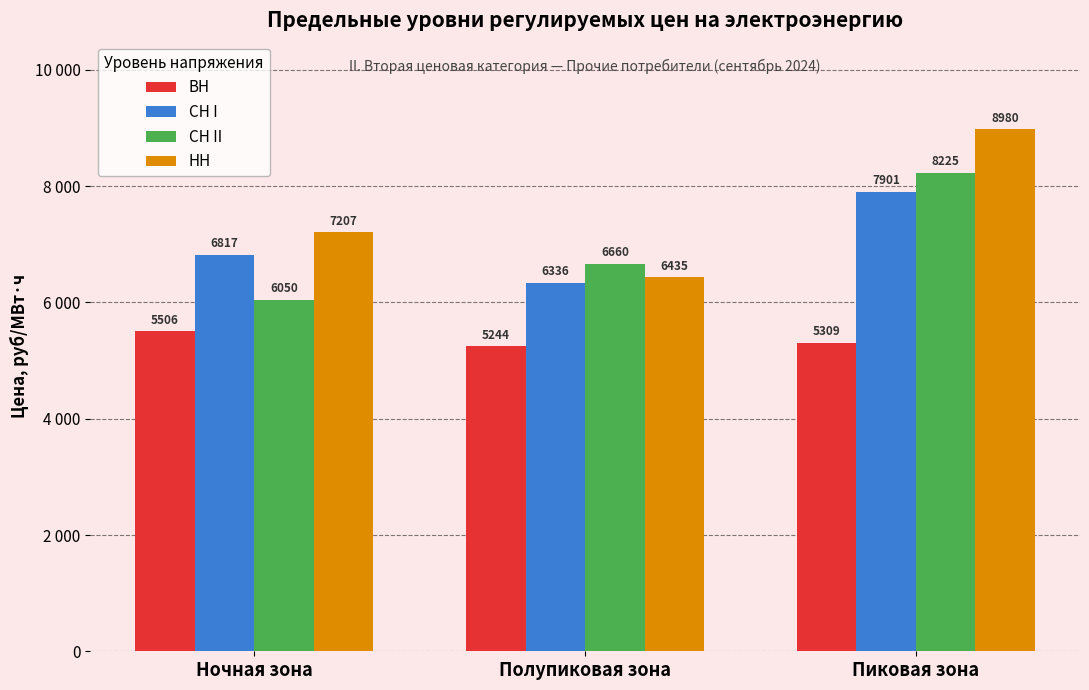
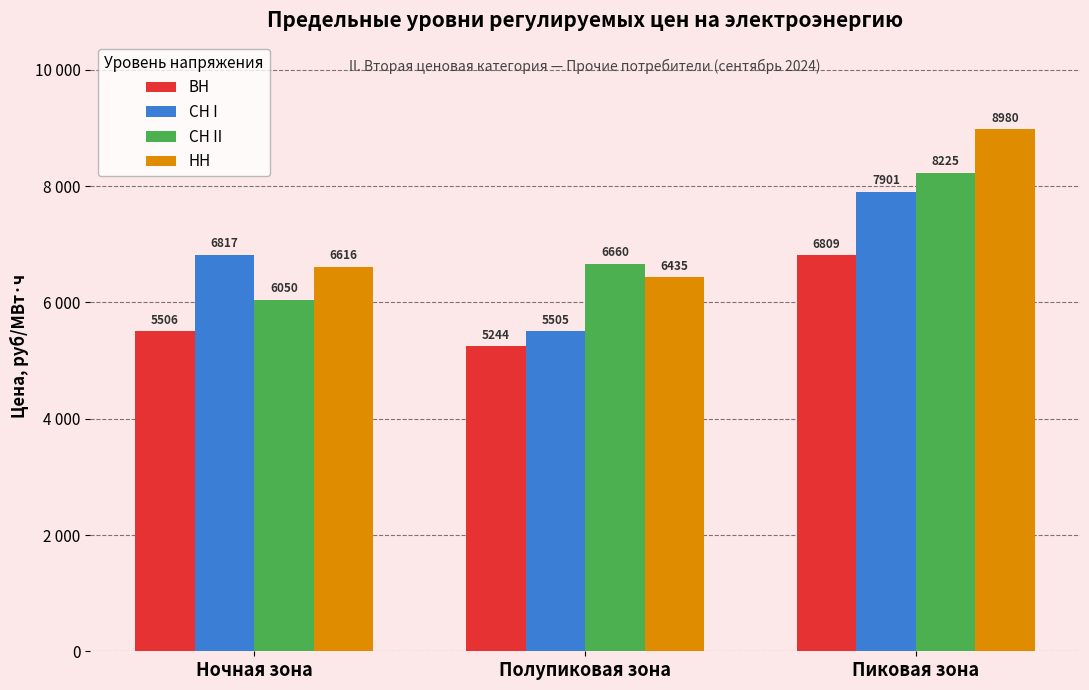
  {
    "ВН": {
      "Ночная зона": 5506,
      "Полупиковая зона": 5244,
-     "Пиковая зона": 5309
+     "Пиковая зона": 6809
    },
    "СН I": {
      "Ночная зона": 6817,
-     "Полупиковая зона": 6336,
+     "Полупиковая зона": 5505,
      "Пиковая зона": 7901
    },
    "СН II": {
      "Ночная зона": 6050,
      "Полупиковая зона": 6660,
      "Пиковая зона": 8225
    },
    "НН": {
-     "Ночная зона": 7207,
+     "Ночная зона": 6616,
      "Полупиковая зона": 6435,
      "Пиковая зона": 8980
    }
  }
